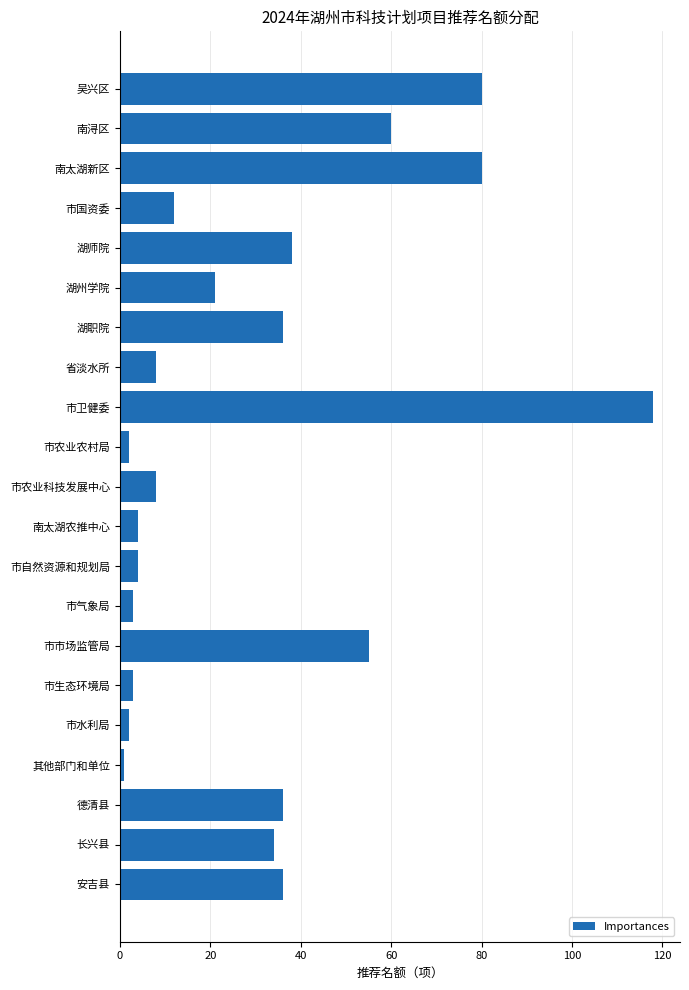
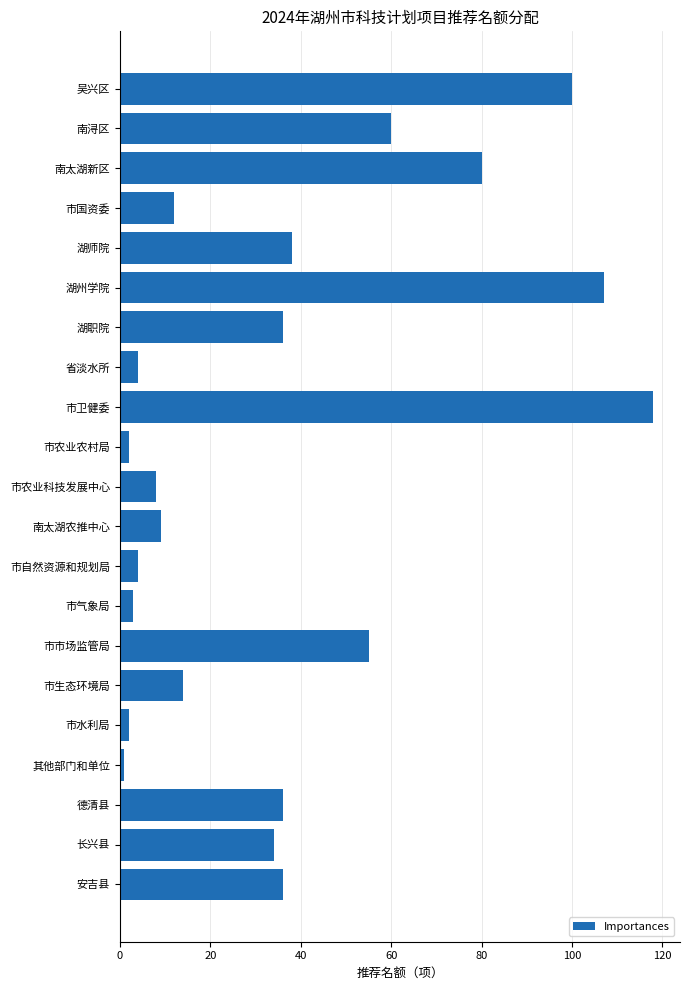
  {
-   "吴兴区": 80,
+   "吴兴区": 100,
    "南浔区": 60,
    "南太湖新区": 80,
    "市国资委": 12,
    "湖师院": 38,
-   "湖州学院": 21,
+   "湖州学院": 107,
    "湖职院": 36,
-   "省淡水所": 8,
+   "省淡水所": 4,
    "市卫健委": 118,
    "市农业农村局": 2,
    "市农业科技发展中心": 8,
-   "南太湖农推中心": 4,
+   "南太湖农推中心": 9,
    "市自然资源和规划局": 4,
    "市气象局": 3,
    "市市场监管局": 55,
-   "市生态环境局": 3,
+   "市生态环境局": 14,
    "市水利局": 2,
    "其他部门和单位": 1,
    "德清县": 36,
    "长兴县": 34,
    "安吉县": 36
  }
